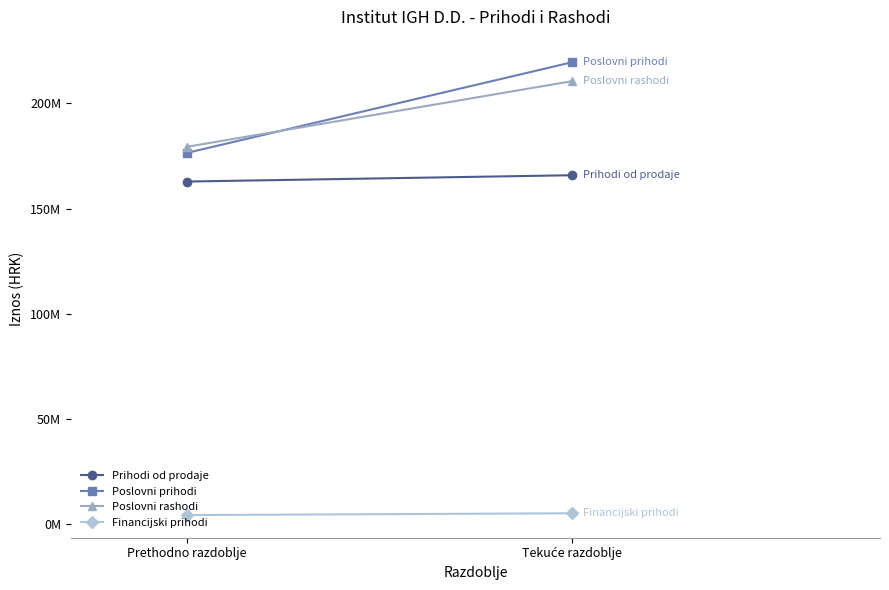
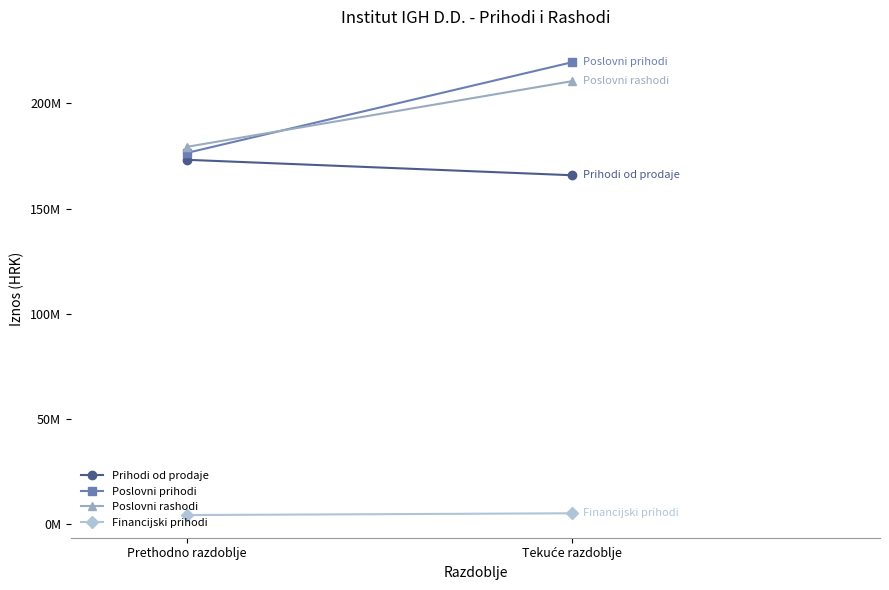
  {
    "Prihodi od prodaje": {
-     "Prethodno razdoblje": 163000000,
+     "Prethodno razdoblje": 173000000,
      "Tekuće razdoblje": 166000000
    },
    "Poslovni prihodi": {
      "Prethodno razdoblje": 176000000,
      "Tekuće razdoblje": 220000000
    }
  }
